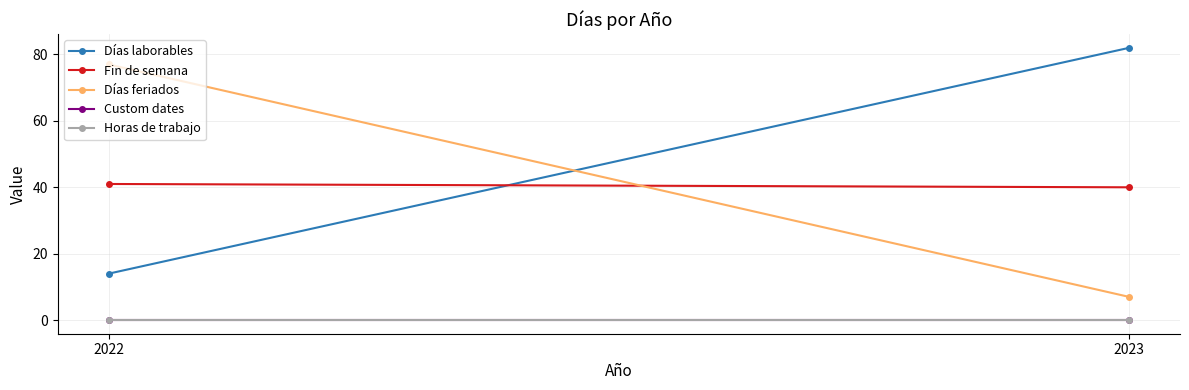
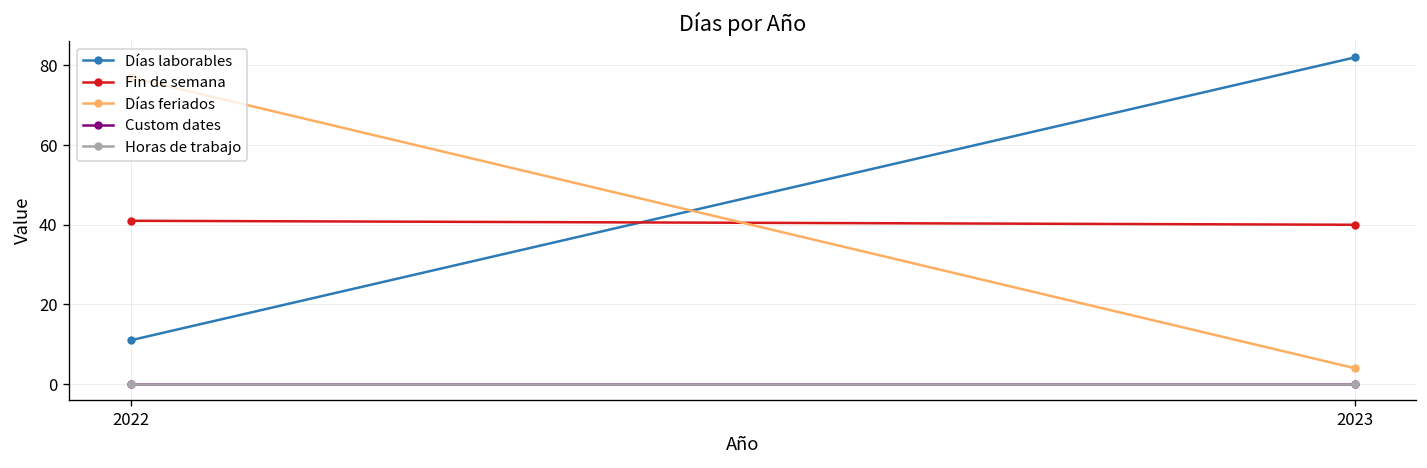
  {
    "Días laborables": {
-     "2022": 14,
+     "2022": 11,
      "2023": 82
    },
    "Fin de semana": {
      "2022": 41,
      "2023": 40
    },
    "Días feriados": {
-     "2023": 7
+     "2023": 4
    },
    "Horas de trabajo": {
      "2022": 0,
      "2023": 0
    }
  }
